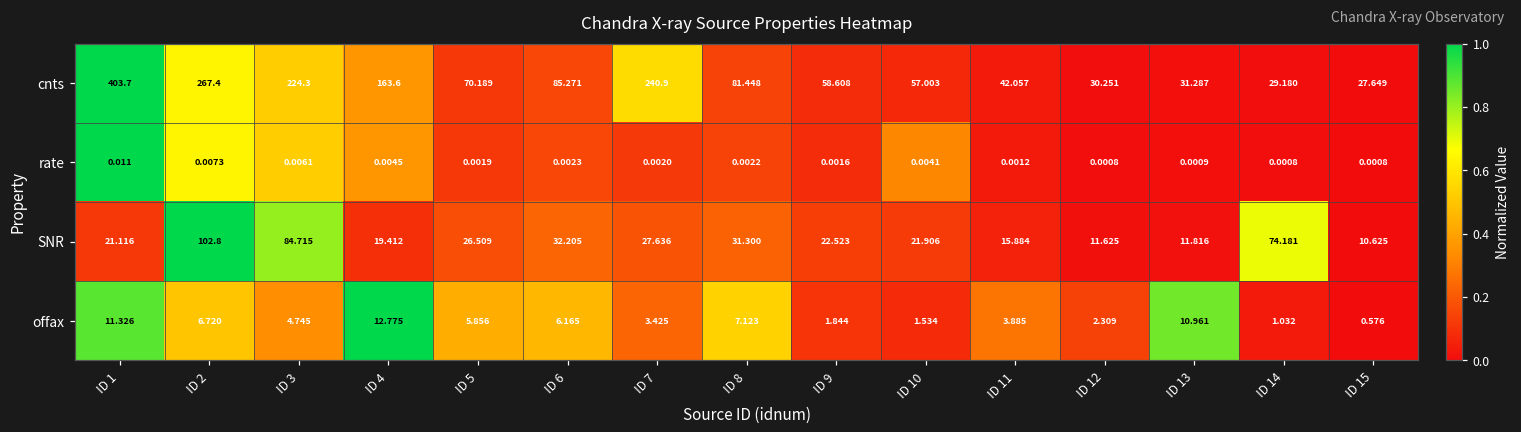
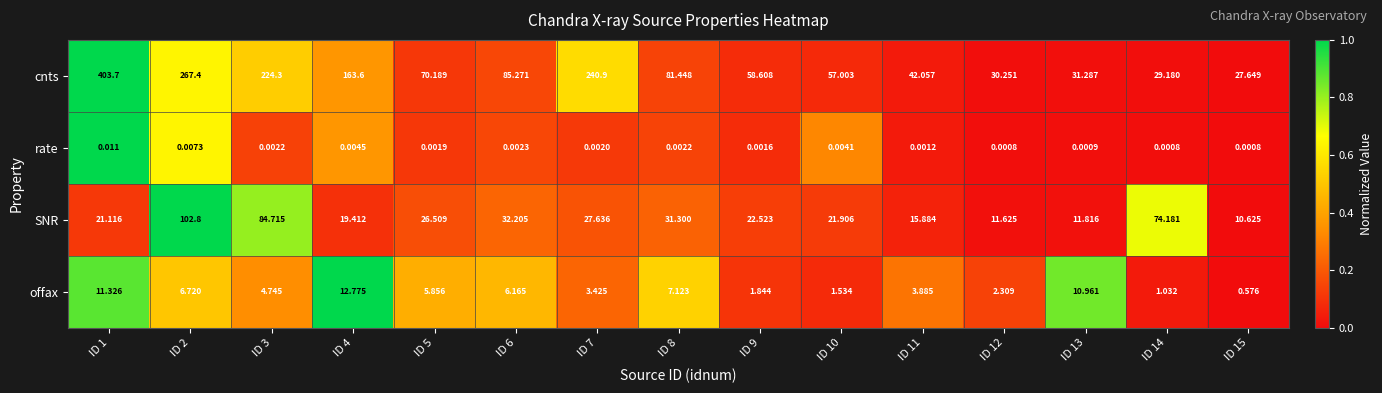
  {
    "cnts": {
      "ID 1": 403.7,
      "ID 2": 267.4,
      "ID 3": 224.3,
      "ID 4": 163.6,
      "ID 5": 70.189,
      "ID 6": 85.271,
      "ID 7": 240.9,
      "ID 8": 81.448,
      "ID 9": 58.608,
      "ID 10": 57.003,
      "ID 11": 42.057,
      "ID 12": 30.251,
      "ID 13": 31.287,
      "ID 14": 29.180,
      "ID 15": 27.649
    },
    "rate": {
      "ID 1": 0.011,
      "ID 2": 0.0073,
-     "ID 3": 0.0061,
+     "ID 3": 0.0022,
      "ID 4": 0.0045,
      "ID 5": 0.0019,
      "ID 6": 0.0023,
      "ID 7": 0.0020,
      "ID 8": 0.0022,
      "ID 9": 0.0016,
      "ID 10": 0.0041,
      "ID 11": 0.0012,
      "ID 12": 0.0008,
      "ID 13": 0.0009,
      "ID 14": 0.0008,
      "ID 15": 0.0008
    },
    "SNR": {
      "ID 1": 21.116,
      "ID 2": 102.8,
      "ID 3": 84.715,
      "ID 4": 19.412,
      "ID 5": 26.509,
      "ID 6": 32.205,
      "ID 7": 27.636,
      "ID 8": 31.300,
      "ID 9": 22.523,
      "ID 10": 21.906,
      "ID 11": 15.884,
      "ID 12": 11.625,
      "ID 13": 11.816,
      "ID 14": 74.181,
      "ID 15": 10.625
    },
    "offax": {
      "ID 1": 11.326,
      "ID 2": 6.720,
      "ID 3": 4.745,
      "ID 4": 12.775,
      "ID 5": 5.856,
      "ID 6": 6.165,
      "ID 7": 3.425,
      "ID 8": 7.123,
      "ID 9": 1.844,
      "ID 10": 1.534,
      "ID 11": 3.885,
      "ID 12": 2.309,
      "ID 13": 10.961,
      "ID 14": 1.032,
      "ID 15": 0.576
    }
  }
